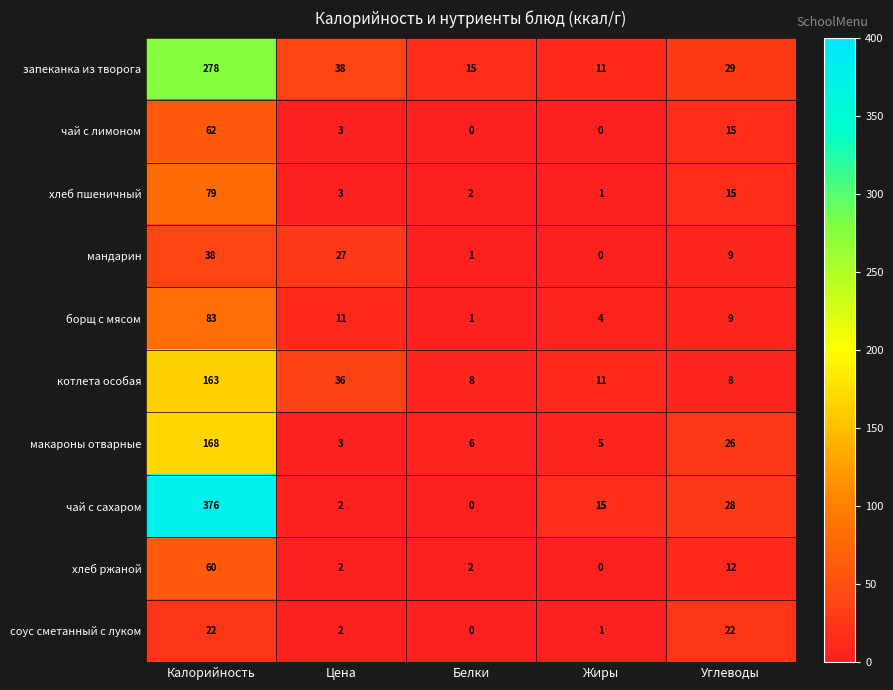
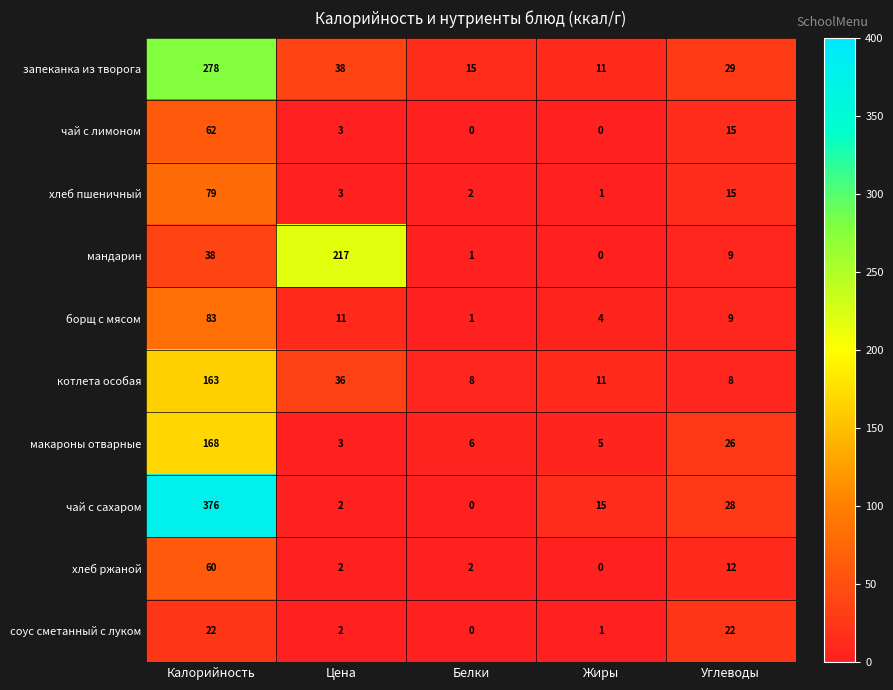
  {
    "запеканка из творога": {
      "Калорийность": 278,
      "Цена": 38,
      "Белки": 15,
      "Жиры": 11,
      "Углеводы": 29
    },
    "чай с лимоном": {
      "Калорийность": 62,
      "Цена": 3,
      "Белки": 0,
      "Жиры": 0,
      "Углеводы": 15
    },
    "хлеб пшеничный": {
      "Калорийность": 79,
      "Цена": 3,
      "Белки": 2,
      "Жиры": 1,
      "Углеводы": 15
    },
    "мандарин": {
      "Калорийность": 38,
-     "Цена": 27,
+     "Цена": 217,
      "Белки": 1,
      "Жиры": 0,
      "Углеводы": 9
    },
    "борщ с мясом": {
      "Калорийность": 83,
      "Цена": 11,
      "Белки": 1,
      "Жиры": 4,
      "Углеводы": 9
    },
    "котлета особая": {
      "Калорийность": 163,
      "Цена": 36,
      "Белки": 8,
      "Жиры": 11,
      "Углеводы": 8
    },
    "макароны отварные": {
      "Калорийность": 168,
      "Цена": 3,
      "Белки": 6,
      "Жиры": 5,
      "Углеводы": 26
    },
    "чай с сахаром": {
      "Калорийность": 376,
      "Цена": 2,
      "Белки": 0,
      "Жиры": 15,
      "Углеводы": 28
    },
    "хлеб ржаной": {
      "Калорийность": 60,
      "Цена": 2,
      "Белки": 2,
      "Жиры": 0,
      "Углеводы": 12
    },
    "соус сметанный с луком": {
      "Калорийность": 22,
      "Цена": 2,
      "Белки": 0,
      "Жиры": 1,
      "Углеводы": 22
    }
  }
